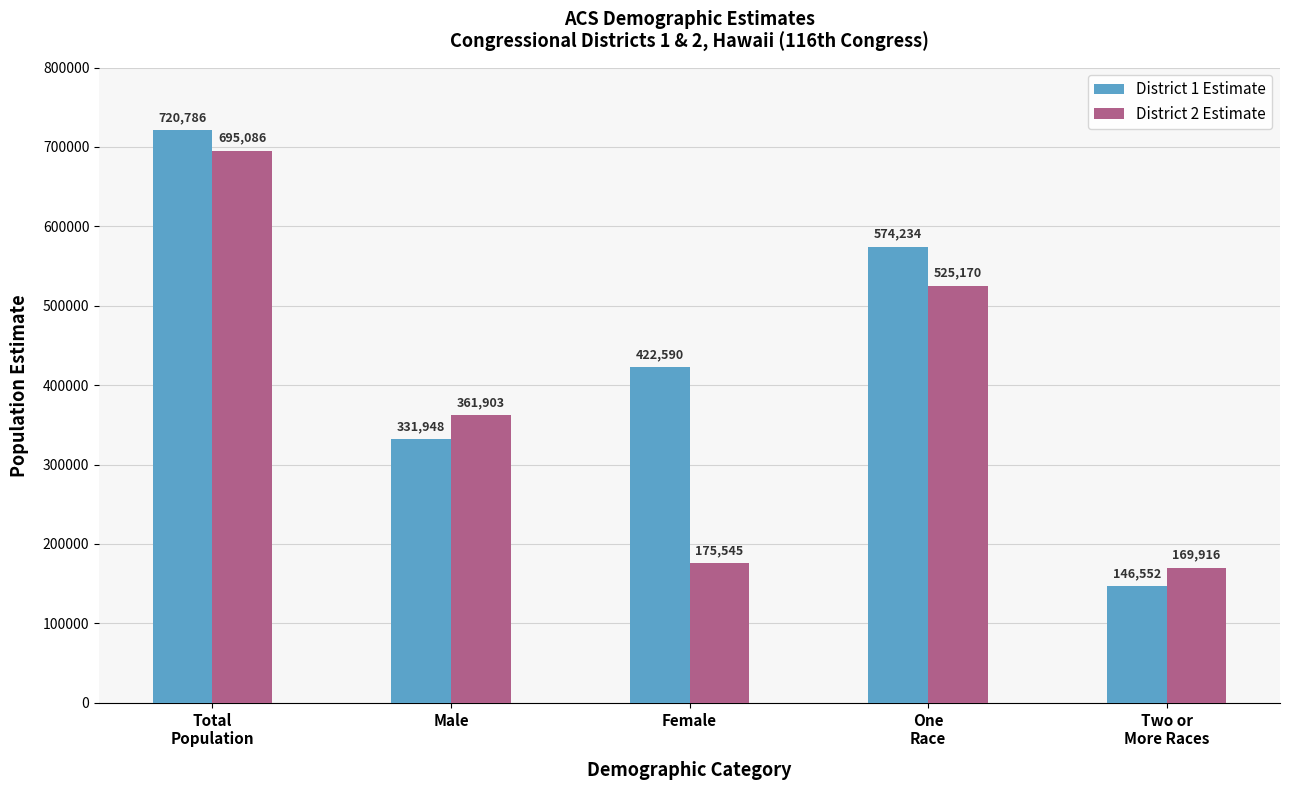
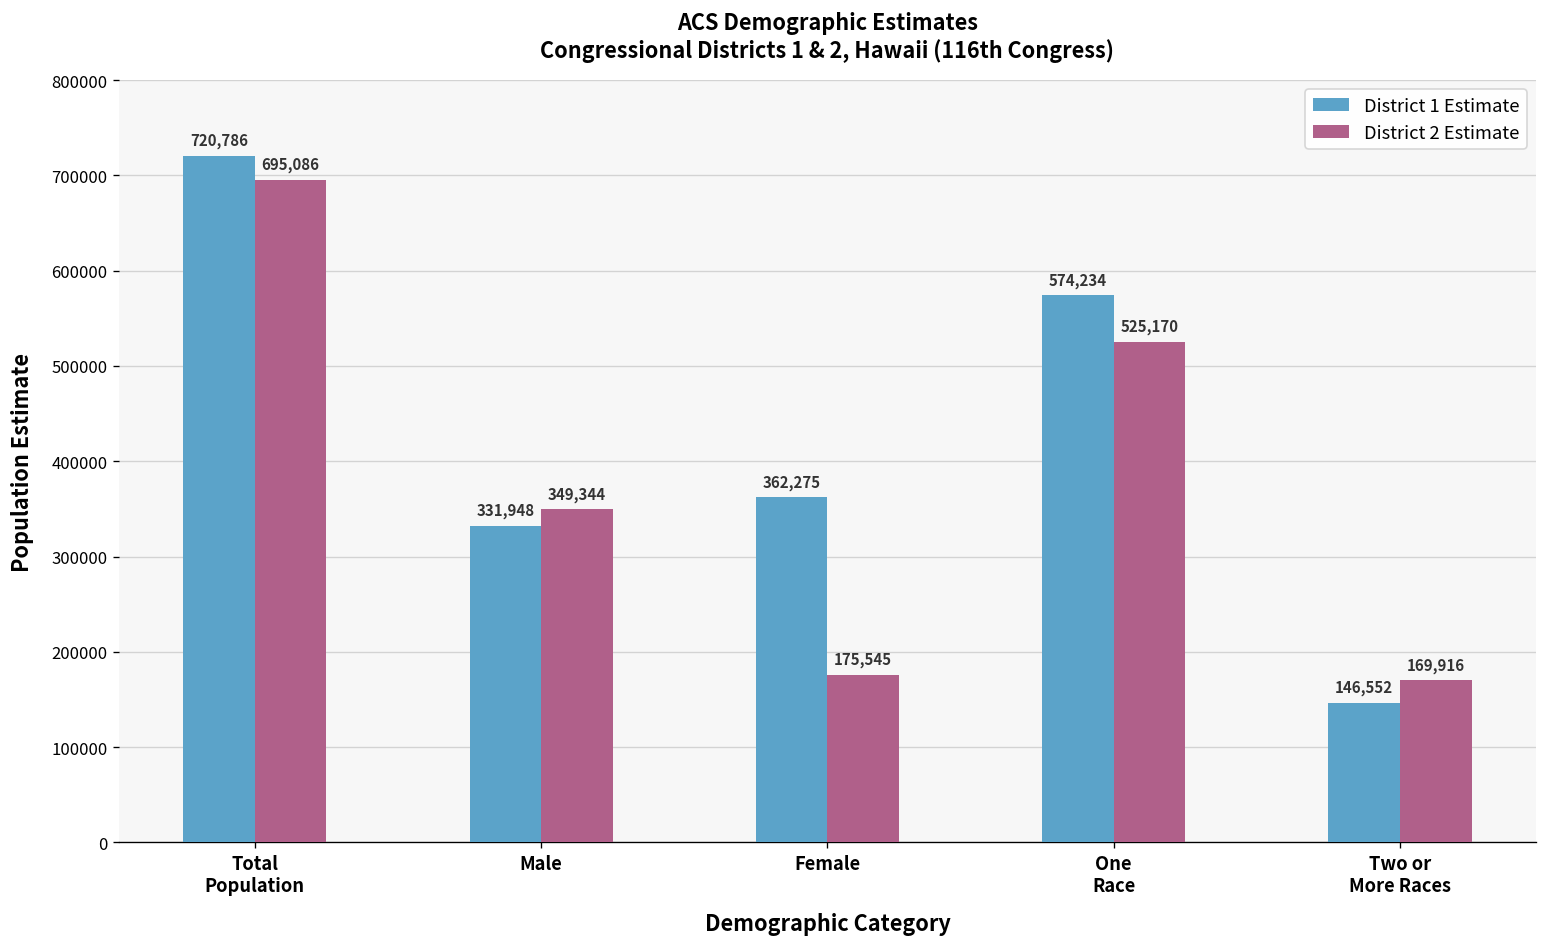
  {
    "District 1 Estimate": {
      "Total Population": "720,786",
      "Male": "331,948",
-     "Female": "422,590",
+     "Female": "362,275",
      "One Race": "574,234",
      "Two or More Races": "146,552"
    },
    "District 2 Estimate": {
      "Total Population": "695,086",
-     "Male": "361,903",
+     "Male": "349,344",
      "Female": "175,545",
      "One Race": "525,170",
      "Two or More Races": "169,916"
    }
  }
